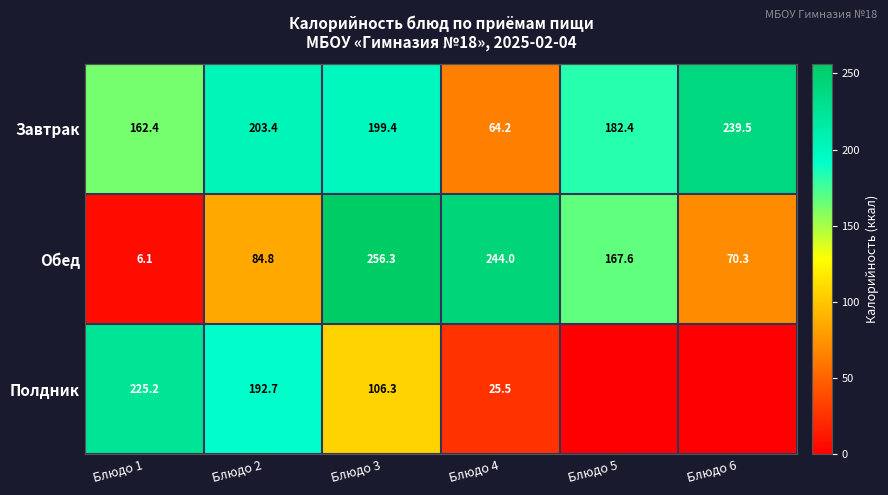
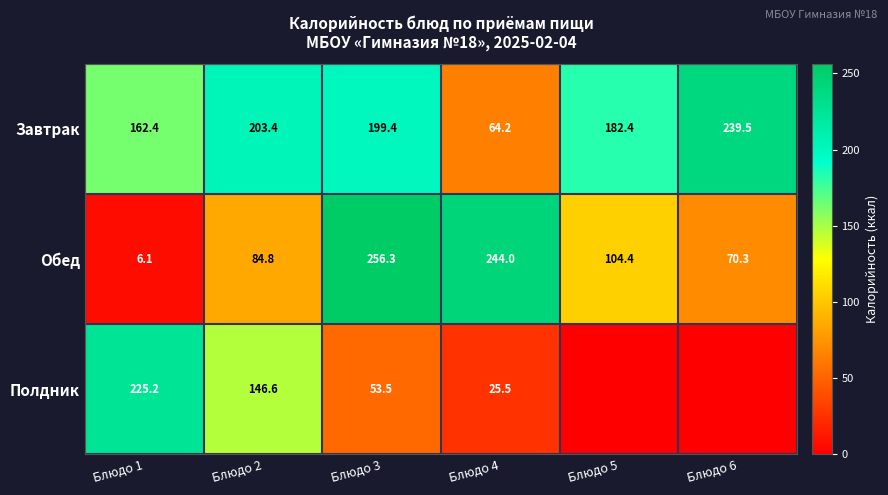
  {
    "Завтрак": {
      "Блюдо 1": 162.4,
      "Блюдо 2": 203.4,
      "Блюдо 3": 199.4,
      "Блюдо 4": 64.2,
      "Блюдо 5": 182.4,
      "Блюдо 6": 239.5
    },
    "Обед": {
      "Блюдо 1": 6.1,
      "Блюдо 2": 84.8,
      "Блюдо 3": 256.3,
      "Блюдо 4": 244.0,
-     "Блюдо 5": 167.6,
+     "Блюдо 5": 104.4,
      "Блюдо 6": 70.3
    },
    "Полдник": {
      "Блюдо 1": 225.2,
-     "Блюдо 2": 192.7,
-     "Блюдо 3": 106.3,
+     "Блюдо 2": 146.6,
+     "Блюдо 3": 53.5,
      "Блюдо 4": 25.5
    }
  }
